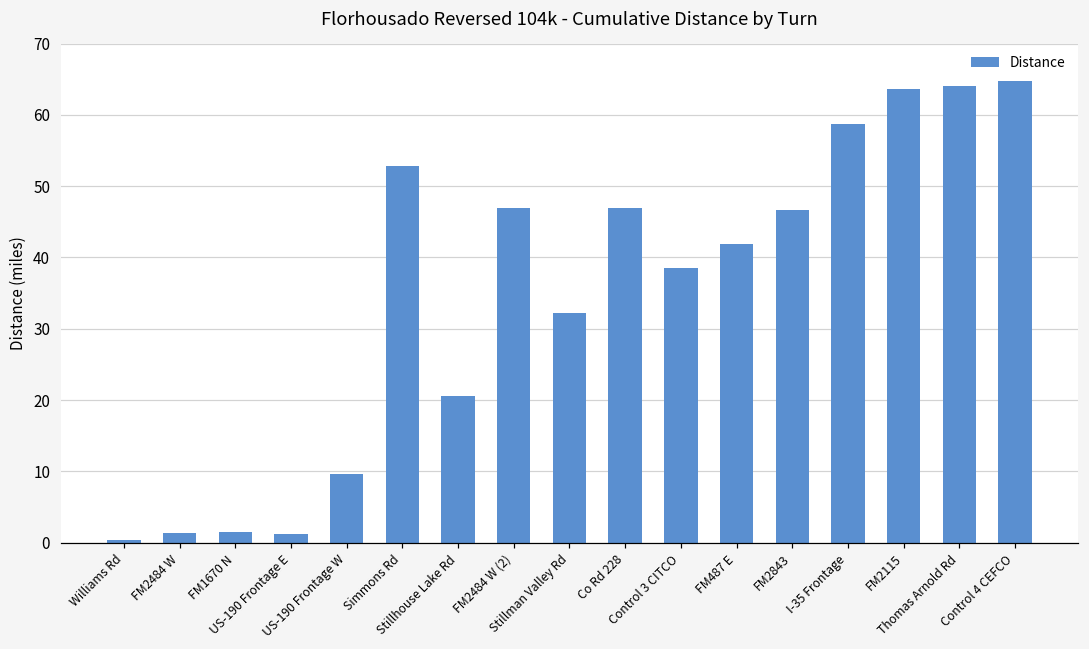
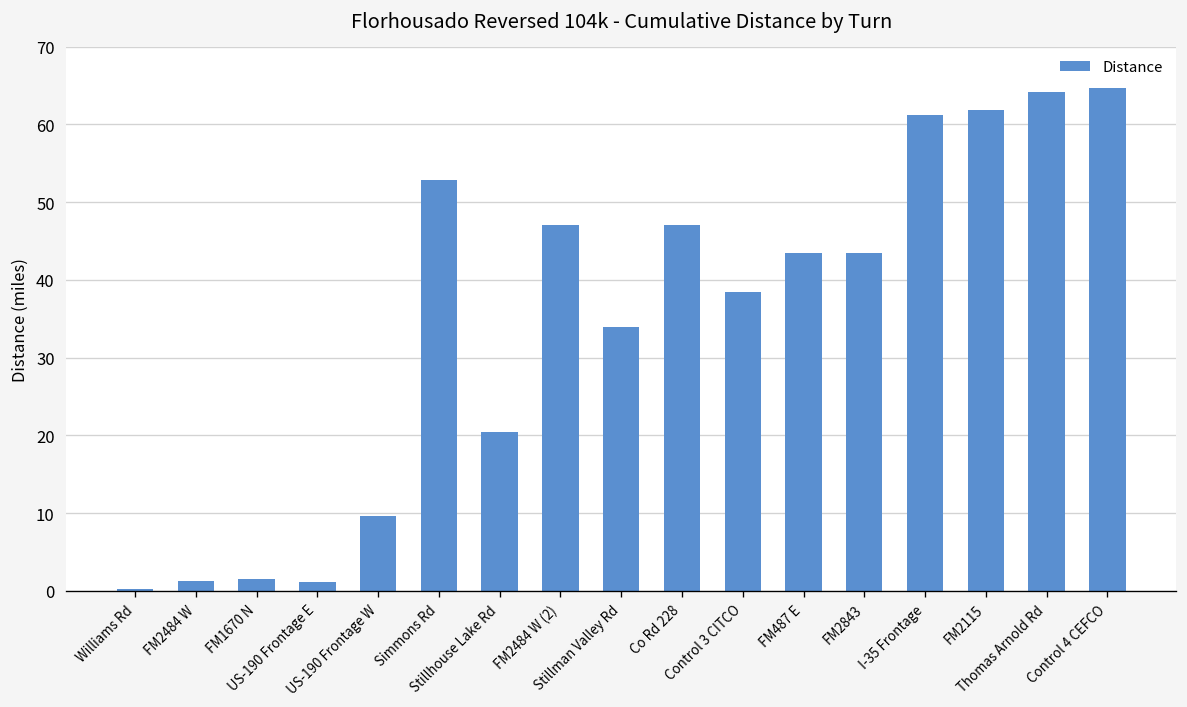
  {
    "FM2484 W": 1,
    "FM1670 N": 2,
    "US-190 Frontage E": 1,
    "US-190 Frontage W": 10,
    "Simmons Rd": 53,
    "Stillhouse Lake Rd": 21,
    "FM2484 W (2)": 47,
-   "Stillman Valley Rd": 32,
+   "Stillman Valley Rd": 34,
    "Co Rd 228": 47,
    "Control 3 CITCO": 39,
-   "FM487 E": 42,
-   "FM2843": 47,
-   "I-35 Frontage": 59,
-   "FM2115": 64,
+   "FM487 E": 44,
+   "FM2843": 44,
+   "I-35 Frontage": 61,
+   "FM2115": 62,
    "Thomas Arnold Rd": 64,
    "Control 4 CEFCO": 65
  }
